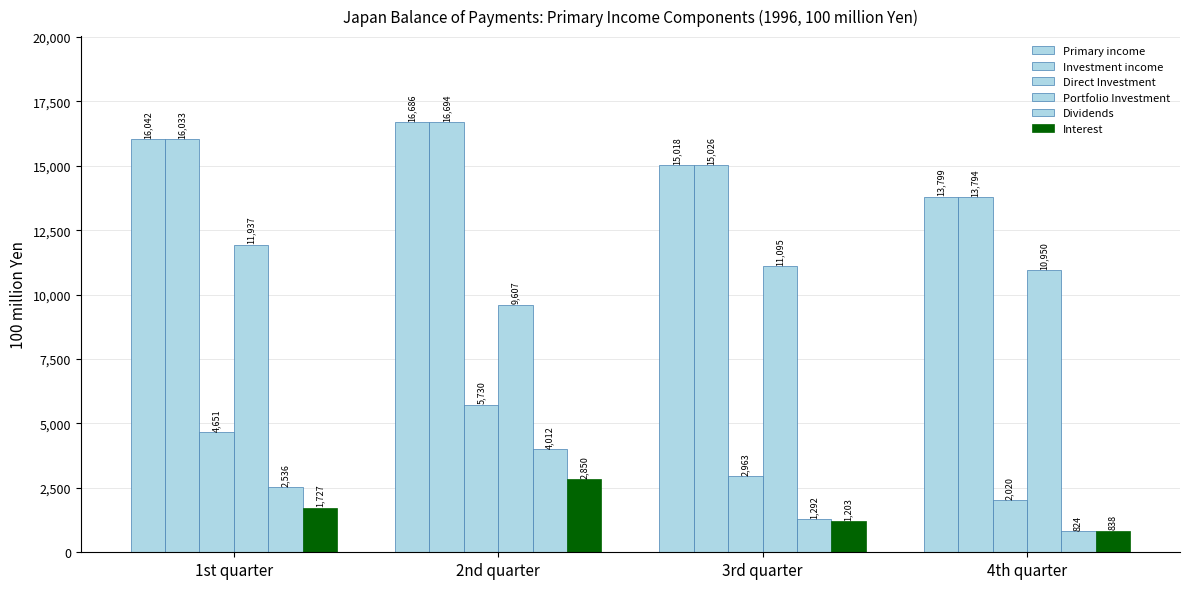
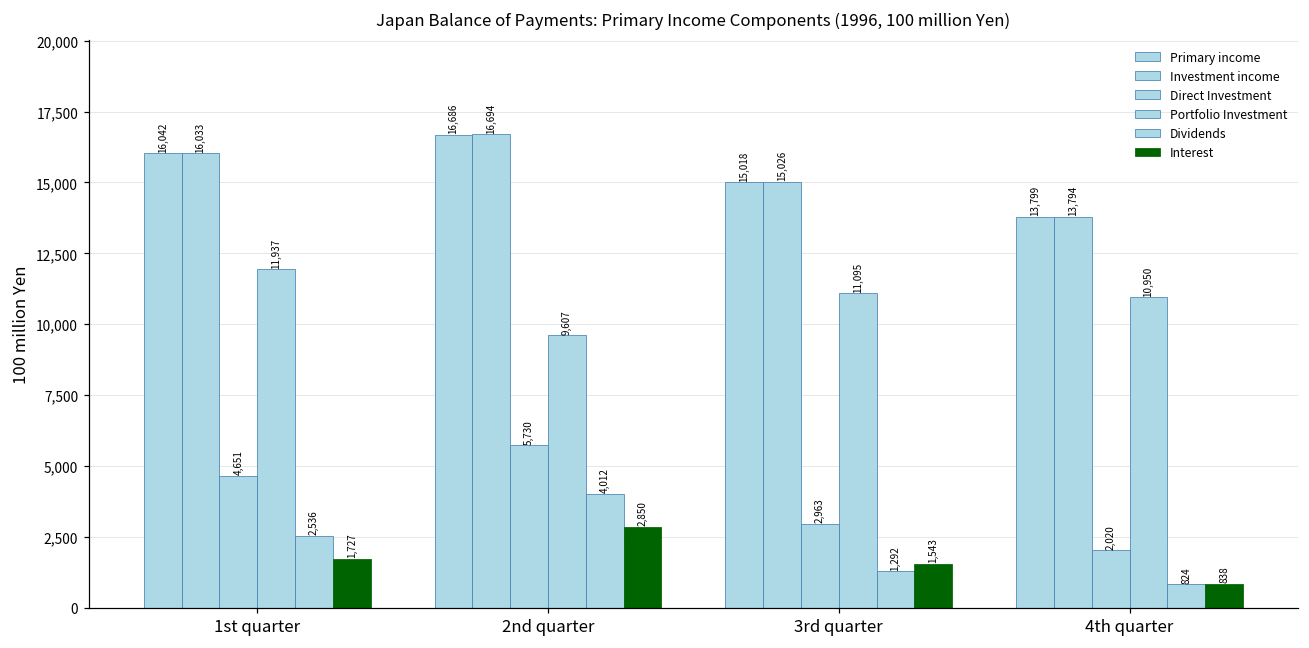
  {
    "Interest": {
      "1st quarter": "1,727",
      "2nd quarter": "2,850",
-     "3rd quarter": "1,203",
+     "3rd quarter": "1,543",
      "4th quarter": "838"
    }
  }
